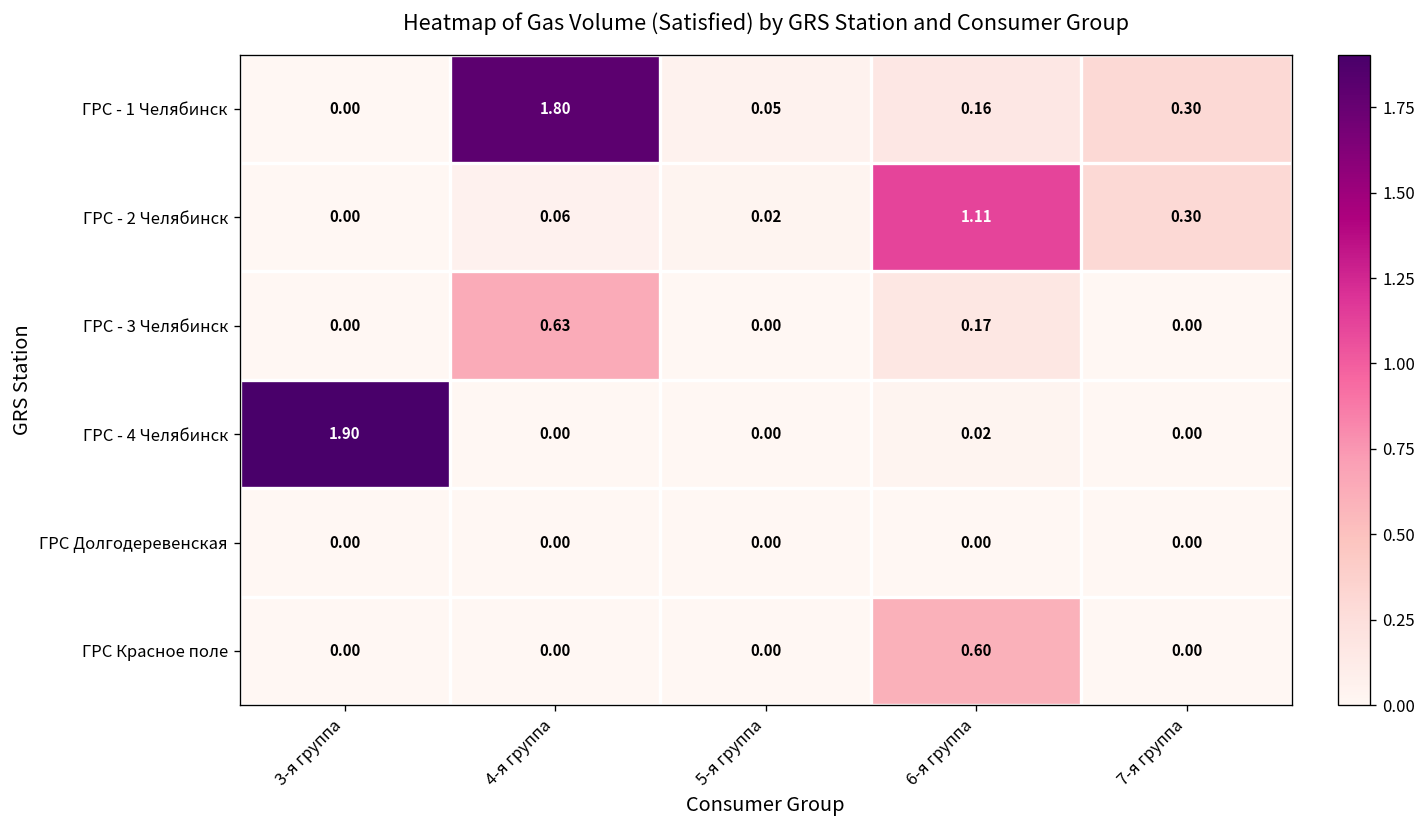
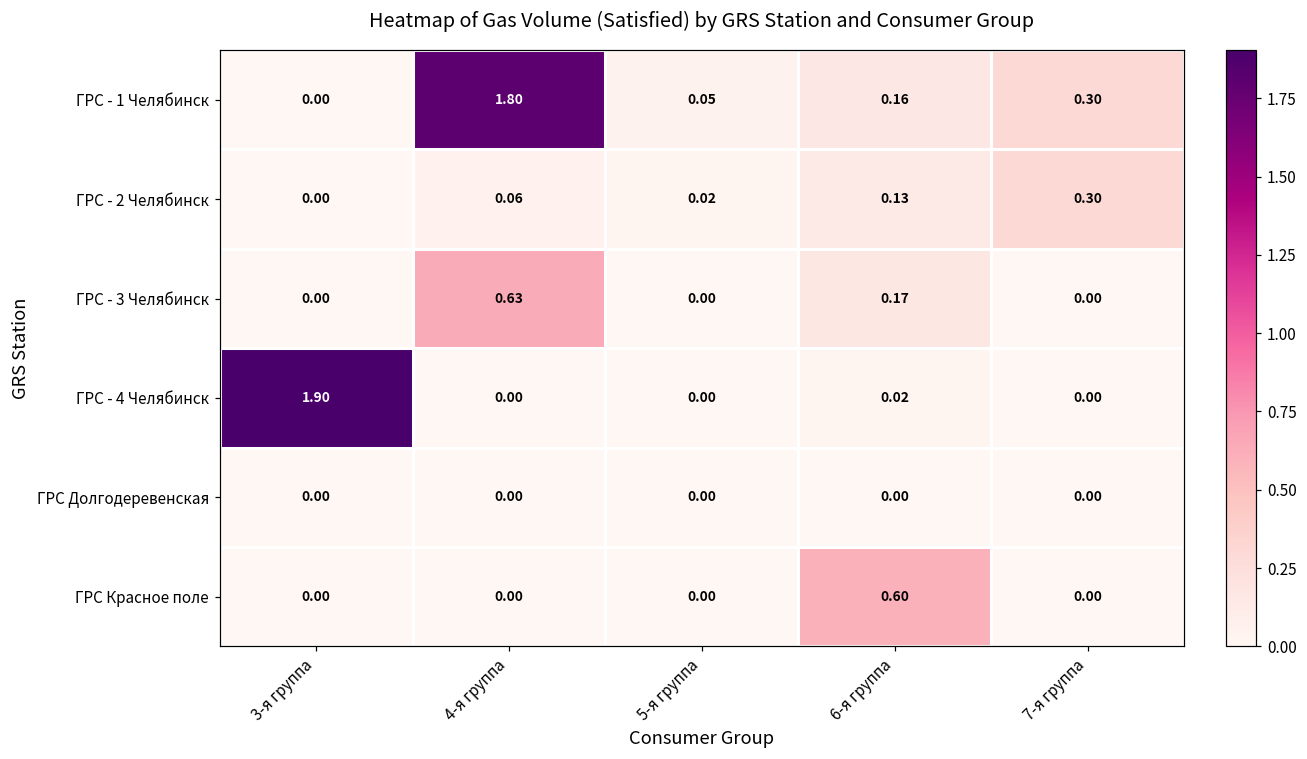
  {
    "ГРС - 1 Челябинск": {
      "3-я группа": 0.00,
      "4-я группа": 1.80,
      "5-я группа": 0.05,
      "6-я группа": 0.16,
      "7-я группа": 0.30
    },
    "ГРС - 2 Челябинск": {
      "3-я группа": 0.00,
      "4-я группа": 0.06,
      "5-я группа": 0.02,
-     "6-я группа": 1.11,
+     "6-я группа": 0.13,
      "7-я группа": 0.30
    },
    "ГРС - 3 Челябинск": {
      "3-я группа": 0.00,
      "4-я группа": 0.63,
      "5-я группа": 0.00,
      "6-я группа": 0.17,
      "7-я группа": 0.00
    },
    "ГРС - 4 Челябинск": {
      "3-я группа": 1.90,
      "4-я группа": 0.00,
      "5-я группа": 0.00,
      "6-я группа": 0.02,
      "7-я группа": 0.00
    },
    "ГРС Долгодеревенская": {
      "3-я группа": 0.00,
      "4-я группа": 0.00,
      "5-я группа": 0.00,
      "6-я группа": 0.00,
      "7-я группа": 0.00
    },
    "ГРС Красное поле": {
      "3-я группа": 0.00,
      "4-я группа": 0.00,
      "5-я группа": 0.00,
      "6-я группа": 0.60,
      "7-я группа": 0.00
    }
  }
